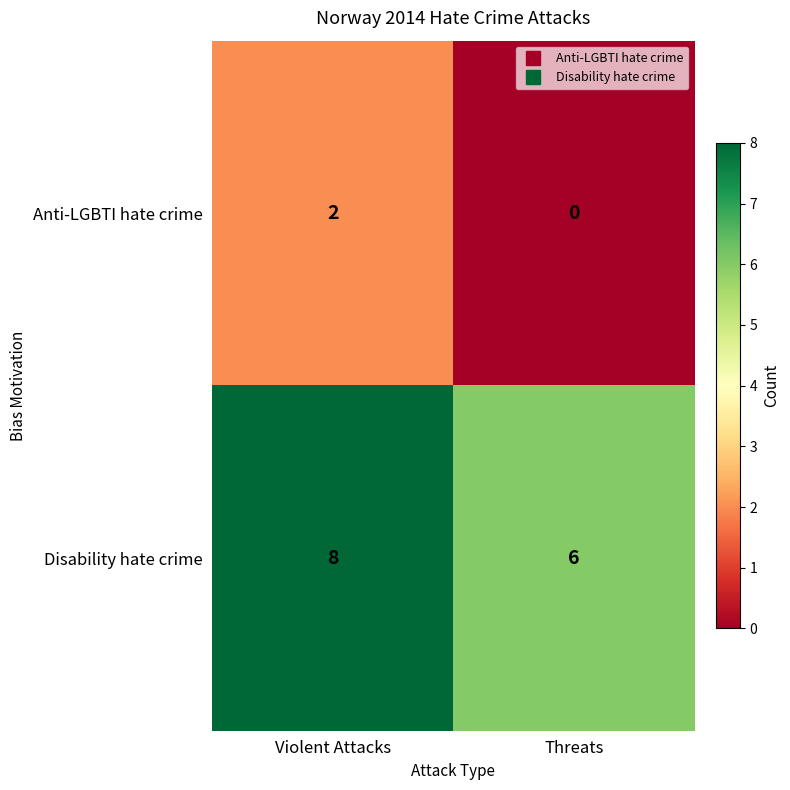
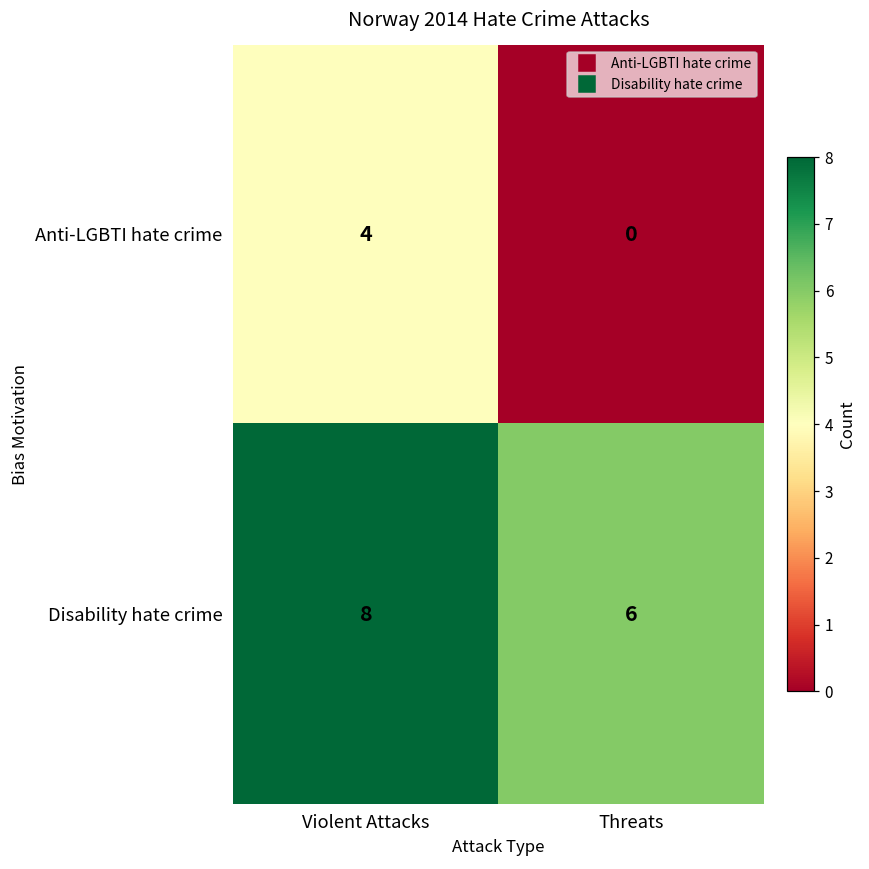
  {
    "Anti-LGBTI hate crime": {
-     "Violent Attacks": 2,
+     "Violent Attacks": 4,
      "Threats": 0
    },
    "Disability hate crime": {
      "Violent Attacks": 8,
      "Threats": 6
    }
  }
